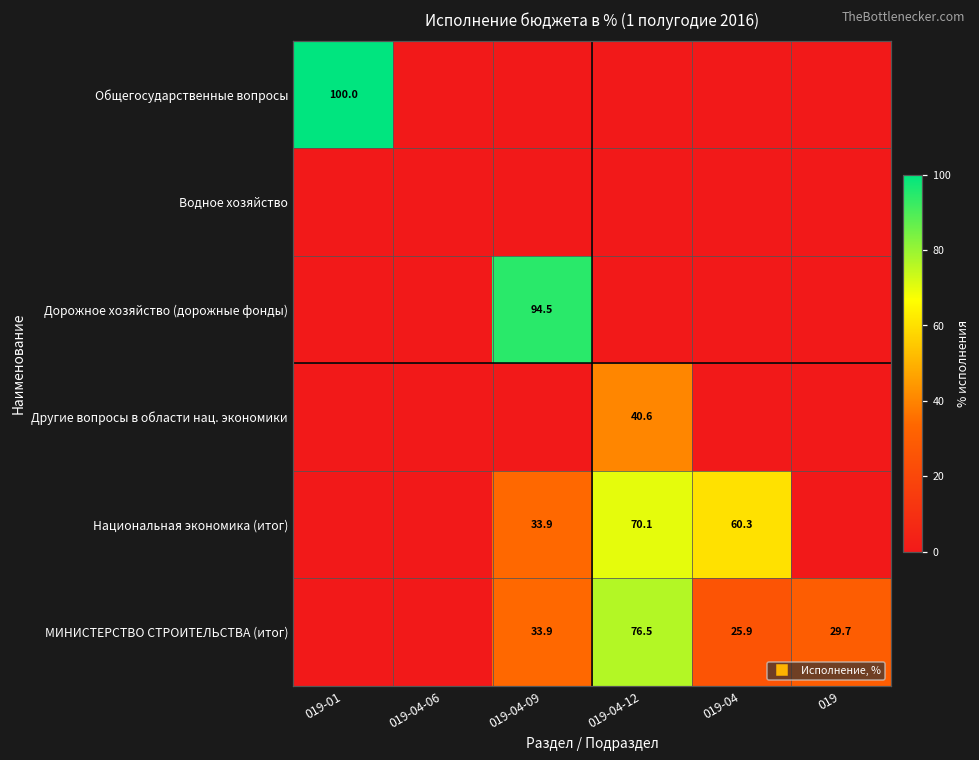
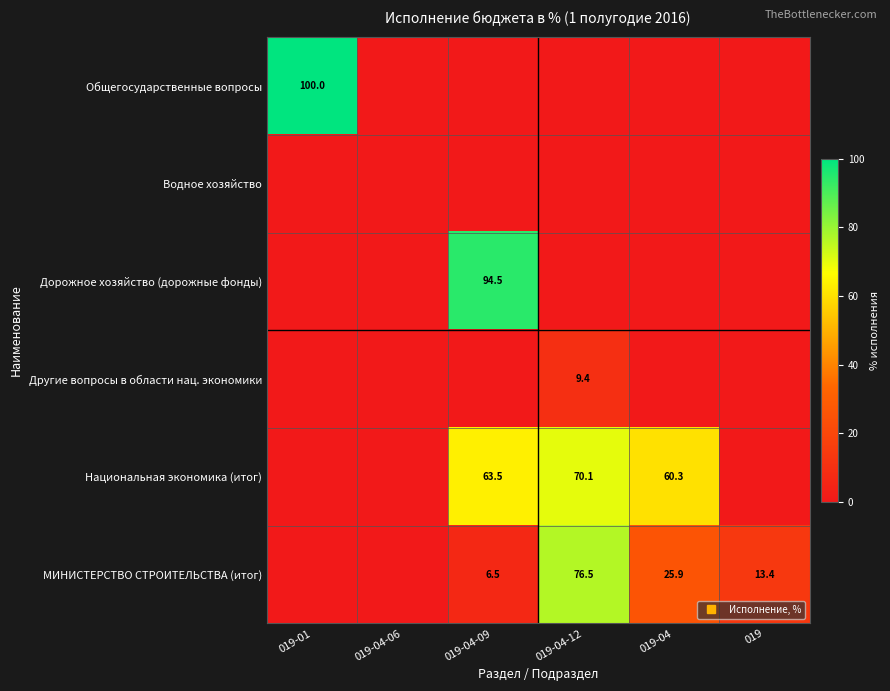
  {
    "Общегосударственные вопросы": {
      "019-01": 100.0
    },
    "Дорожное хозяйство (дорожные фонды)": {
      "019-04-09": 94.5
    },
    "Другие вопросы в области нац. экономики": {
-     "019-04-12": 40.6
+     "019-04-12": 9.4
    },
    "Национальная экономика (итог)": {
-     "019-04-09": 33.9,
+     "019-04-09": 63.5,
      "019-04-12": 70.1,
      "019-04": 60.3
    },
    "МИНИСТЕРСТВО СТРОИТЕЛЬСТВА (итог)": {
-     "019-04-09": 33.9,
+     "019-04-09": 6.5,
      "019-04-12": 76.5,
      "019-04": 25.9,
-     "019": 29.7
+     "019": 13.4
    }
  }
